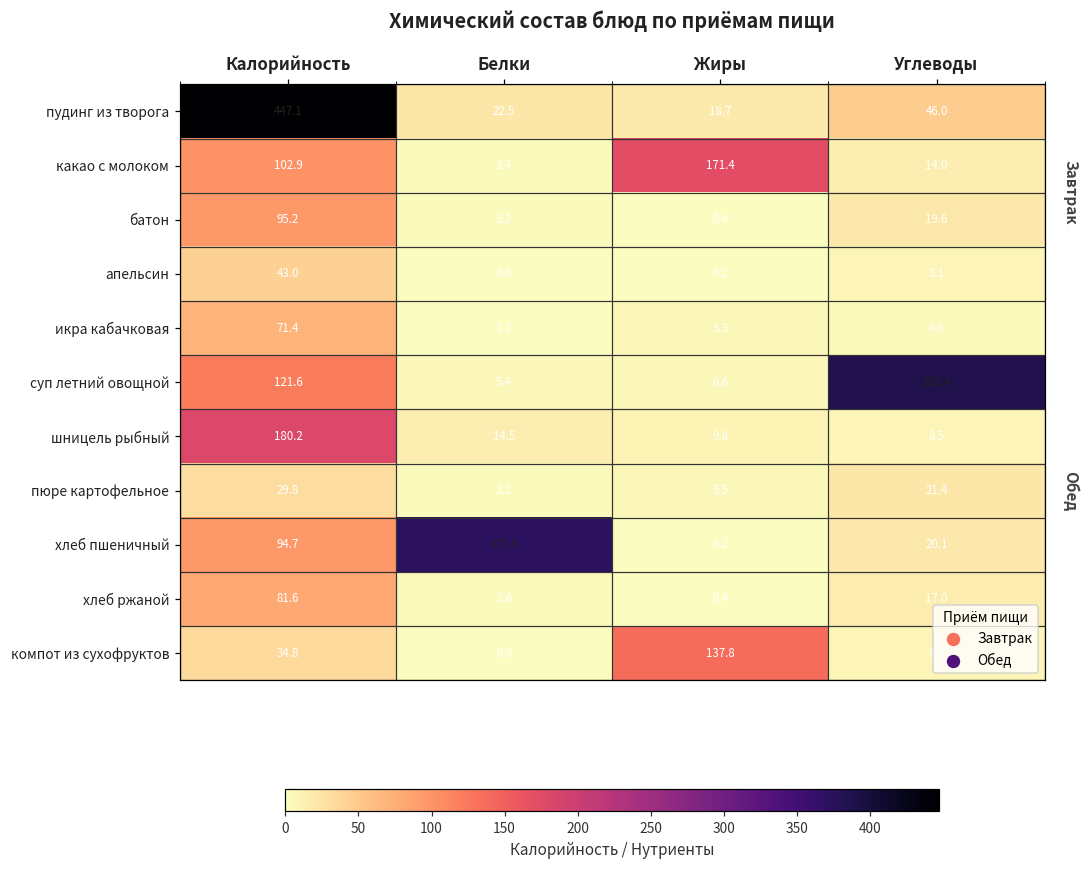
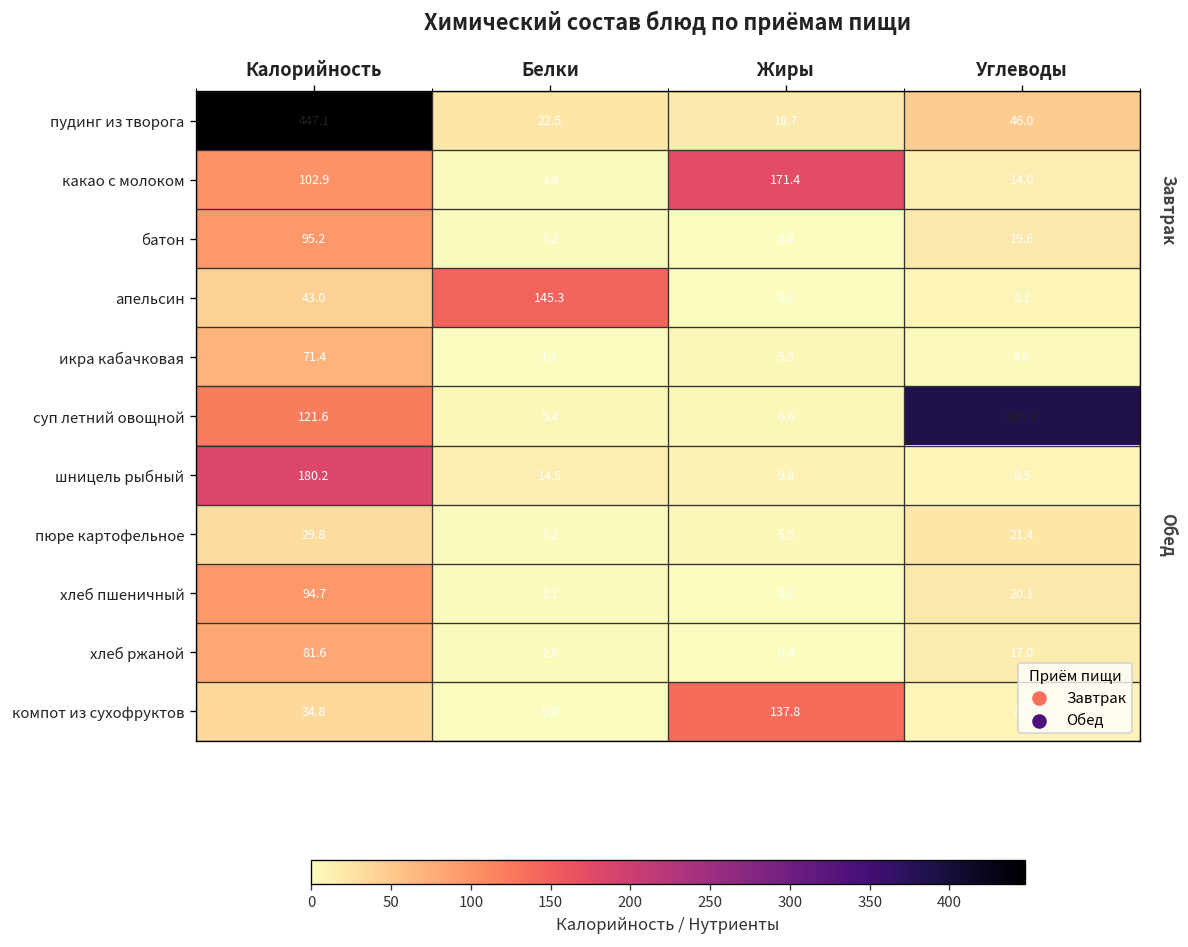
  {
    "пудинг из творога": {
      "Белки": 22.5,
      "Жиры": 18.7,
      "Углеводы": 46.0
    },
    "какао с молоком": {
      "Калорийность": 102.9,
      "Белки": 3.4,
      "Жиры": 171.4,
      "Углеводы": 14.0
    },
    "батон": {
      "Калорийность": 95.2,
      "Белки": 3.2,
      "Жиры": 0.4,
      "Углеводы": 19.6
    },
    "апельсин": {
      "Калорийность": 43.0,
-     "Белки": 0.9,
+     "Белки": 145.3,
      "Жиры": 0.2,
      "Углеводы": 8.1
    },
    "икра кабачковая": {
      "Калорийность": 71.4,
      "Белки": 1.1,
      "Жиры": 5.3,
      "Углеводы": 4.6
    },
    "суп летний овощной": {
      "Калорийность": 121.6,
      "Белки": 5.4,
      "Жиры": 6.6
    },
    "шницель рыбный": {
      "Калорийность": 180.2,
      "Белки": 14.5,
      "Жиры": 9.8,
      "Углеводы": 8.5
    },
    "пюре картофельное": {
      "Калорийность": 29.8,
      "Белки": 3.2,
      "Жиры": 5.5,
      "Углеводы": 21.4
    },
    "хлеб пшеничный": {
      "Калорийность": 94.7,
-     "Белки": 373.0,
+     "Белки": 3.1,
      "Жиры": 0.2,
      "Углеводы": 20.1
    },
    "хлеб ржаной": {
      "Калорийность": 81.6,
      "Белки": 2.6,
      "Жиры": 0.4,
      "Углеводы": 17.0
    },
    "компот из сухофруктов": {
      "Калорийность": 34.8,
      "Белки": 0.0,
      "Жиры": 137.8
    }
  }
